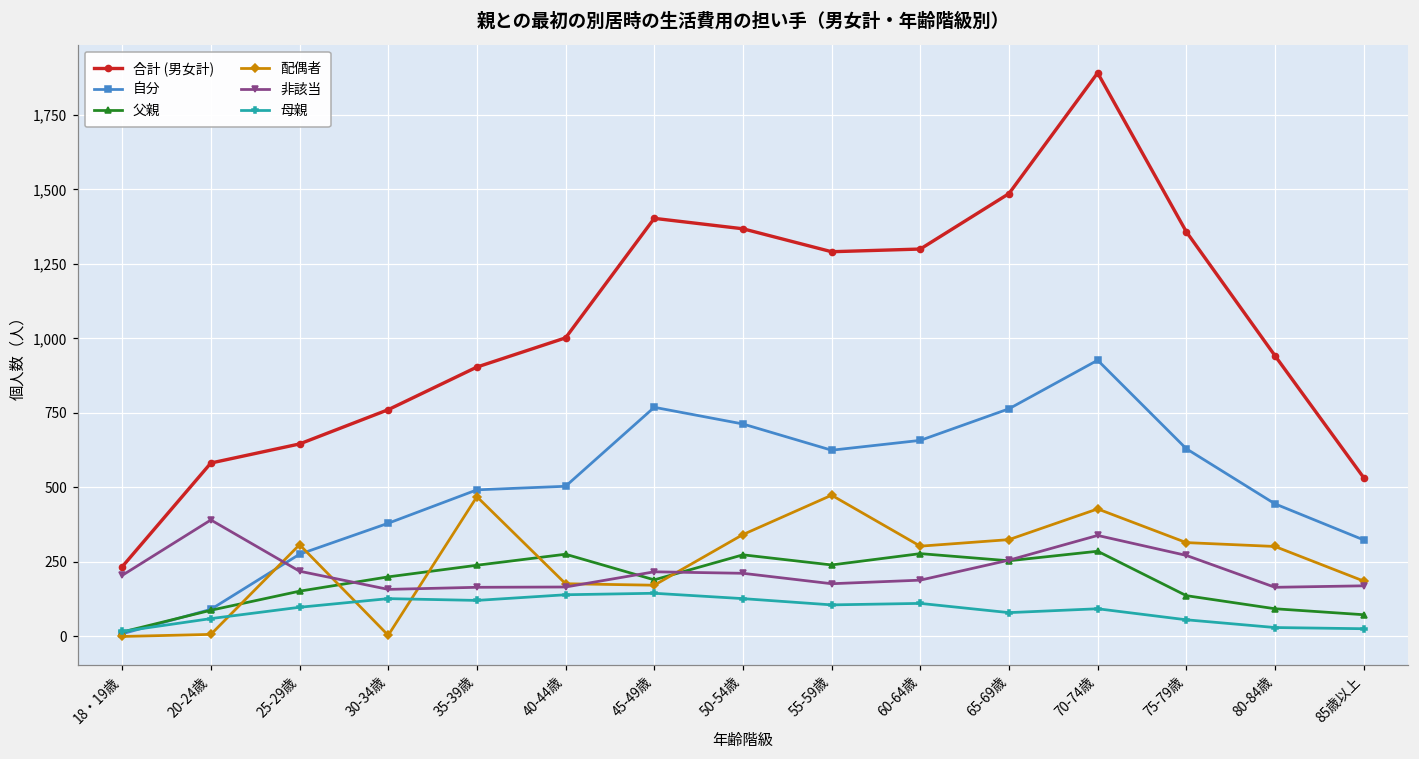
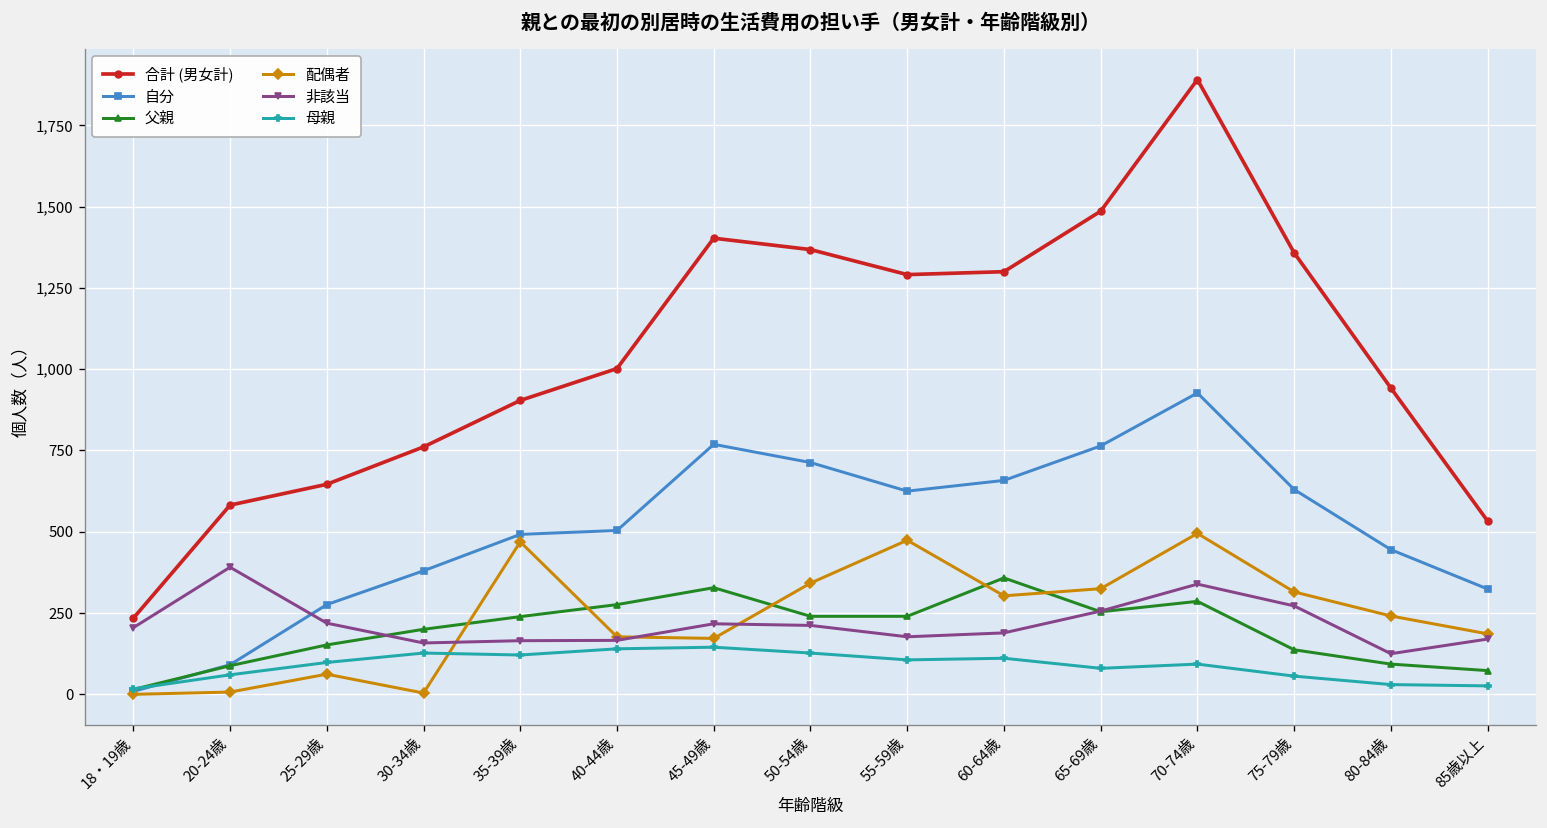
  {
    "合計 (男女計)": {
      "18・19歳": "230",
      "20-24歳": "580",
      "25-29歳": "650",
      "30-34歳": "760",
      "35-39歳": "900",
      "40-44歳": "1,000",
      "45-49歳": "1,400",
      "50-54歳": "1,370",
      "55-59歳": "1,290",
      "60-64歳": "1,300",
      "65-69歳": "1,490",
      "70-74歳": "1,890",
      "75-79歳": "1,360",
      "80-84歳": "940",
      "85歳以上": "530"
    },
    "父親": {
      "25-29歳": "150",
      "30-34歳": "200",
      "35-39歳": "240",
      "40-44歳": "280",
-     "45-49歳": "190",
-     "50-54歳": "270",
+     "45-49歳": "330",
+     "50-54歳": "240",
      "55-59歳": "240",
-     "60-64歳": "280",
+     "60-64歳": "360",
      "70-74歳": "290",
      "75-79歳": "140",
      "80-84歳": "90",
      "85歳以上": "70"
    },
    "配偶者": {
      "20-24歳": "10",
-     "25-29歳": "310",
+     "25-29歳": "60",
      "30-34歳": "0",
      "35-39歳": "470",
      "40-44歳": "180",
      "45-49歳": "170",
      "50-54歳": "340",
      "55-59歳": "470",
      "60-64歳": "300",
      "65-69歳": "330",
-     "70-74歳": "430",
+     "70-74歳": "500",
      "75-79歳": "320",
-     "80-84歳": "300",
+     "80-84歳": "240",
      "85歳以上": "190"
    },
    "非該当": {
      "18・19歳": "210",
      "20-24歳": "390",
      "25-29歳": "220",
      "30-34歳": "160",
      "35-39歳": "170",
      "40-44歳": "170",
      "45-49歳": "220",
      "50-54歳": "210",
      "55-59歳": "180",
      "60-64歳": "190",
      "70-74歳": "340",
      "75-79歳": "270",
-     "80-84歳": "170",
+     "80-84歳": "130",
      "85歳以上": "170"
    }
  }
